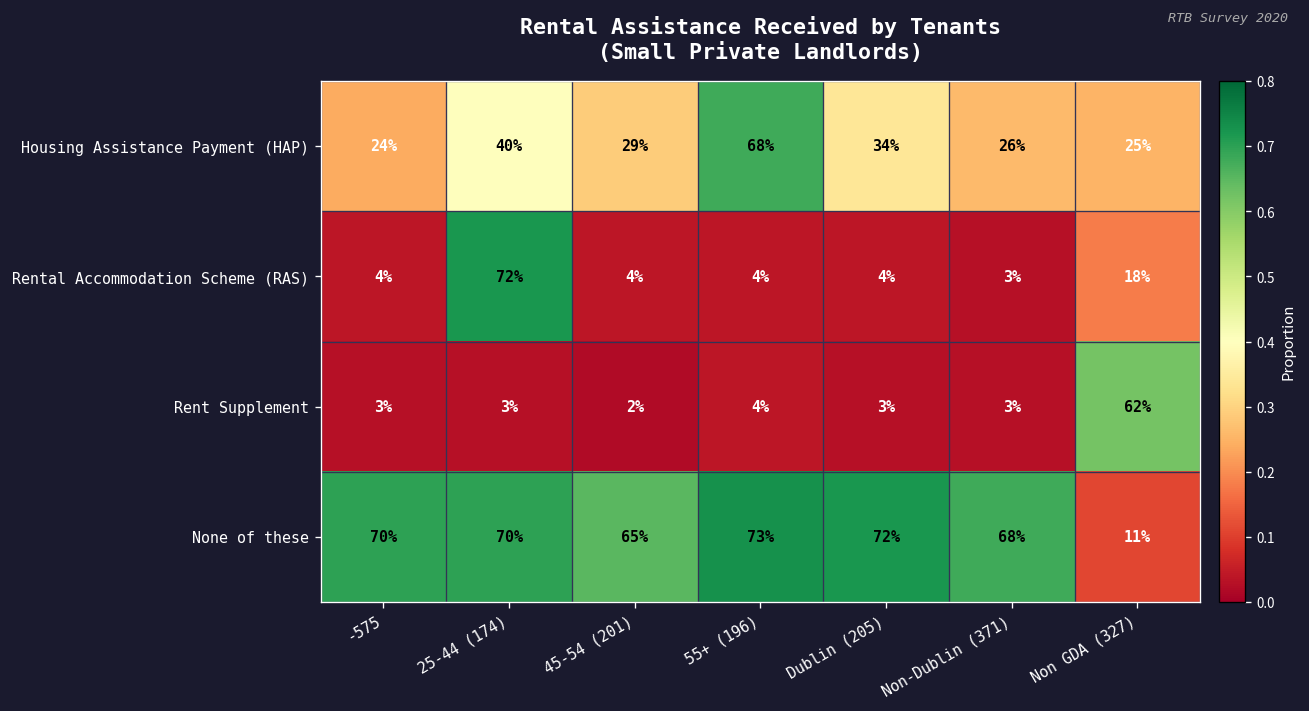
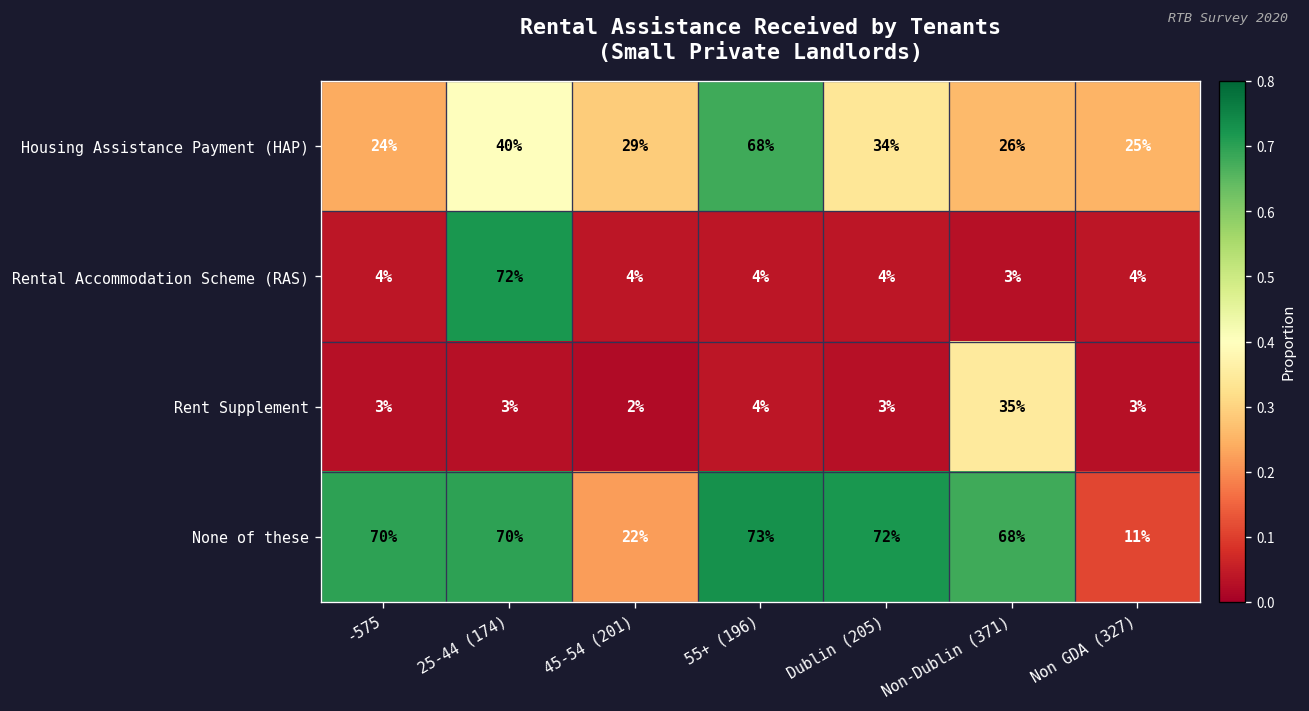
  {
    "Housing Assistance Payment (HAP)": {
      "-575": "24%",
      "25-44 (174)": "40%",
      "45-54 (201)": "29%",
      "55+ (196)": "68%",
      "Dublin (205)": "34%",
      "Non-Dublin (371)": "26%",
      "Non GDA (327)": "25%"
    },
    "Rental Accommodation Scheme (RAS)": {
      "-575": "4%",
      "25-44 (174)": "72%",
      "45-54 (201)": "4%",
      "55+ (196)": "4%",
      "Dublin (205)": "4%",
      "Non-Dublin (371)": "3%",
-     "Non GDA (327)": "18%"
+     "Non GDA (327)": "4%"
    },
    "Rent Supplement": {
      "-575": "3%",
      "25-44 (174)": "3%",
      "45-54 (201)": "2%",
      "55+ (196)": "4%",
      "Dublin (205)": "3%",
-     "Non-Dublin (371)": "3%",
-     "Non GDA (327)": "62%"
+     "Non-Dublin (371)": "35%",
+     "Non GDA (327)": "3%"
    },
    "None of these": {
      "-575": "70%",
      "25-44 (174)": "70%",
-     "45-54 (201)": "65%",
+     "45-54 (201)": "22%",
      "55+ (196)": "73%",
      "Dublin (205)": "72%",
      "Non-Dublin (371)": "68%",
      "Non GDA (327)": "11%"
    }
  }
